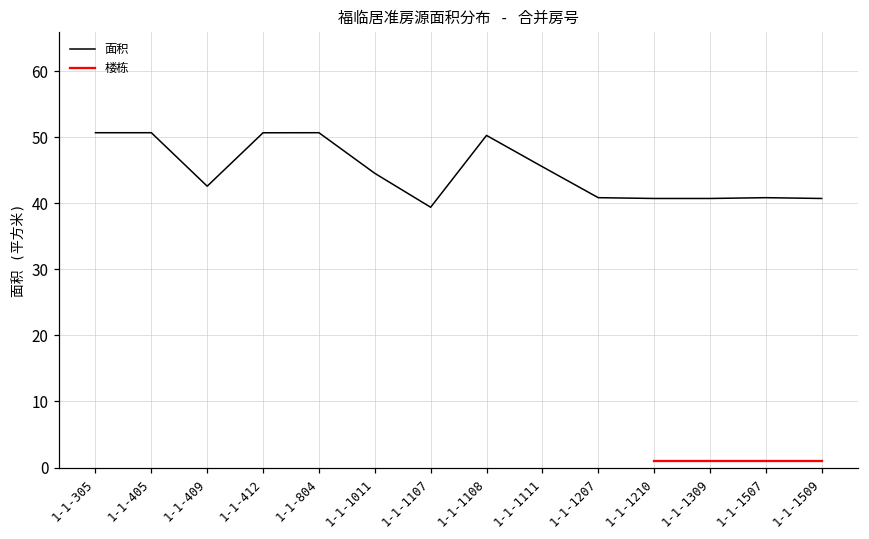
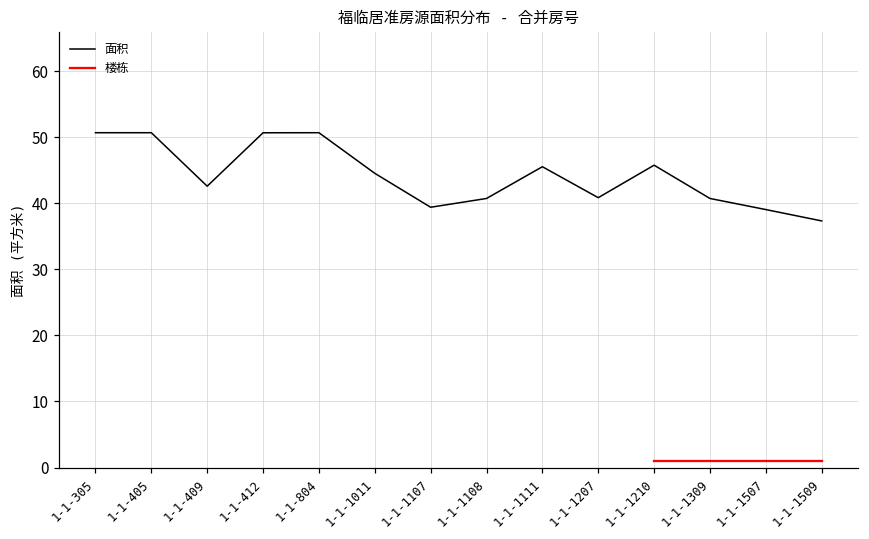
  {
    "面积": {
      "1-1-305": 51,
      "1-1-405": 51,
      "1-1-409": 43,
      "1-1-412": 51,
      "1-1-804": 51,
      "1-1-1011": 45,
      "1-1-1107": 39,
-     "1-1-1108": 50,
+     "1-1-1108": 41,
      "1-1-1111": 46,
      "1-1-1207": 41,
-     "1-1-1210": 41,
+     "1-1-1210": 46,
      "1-1-1309": 41,
-     "1-1-1507": 41,
-     "1-1-1509": 41
+     "1-1-1507": 39,
+     "1-1-1509": 37
    },
    "楼栋": {
      "1-1-1210": 1,
      "1-1-1309": 1,
      "1-1-1507": 1,
      "1-1-1509": 1
    }
  }
